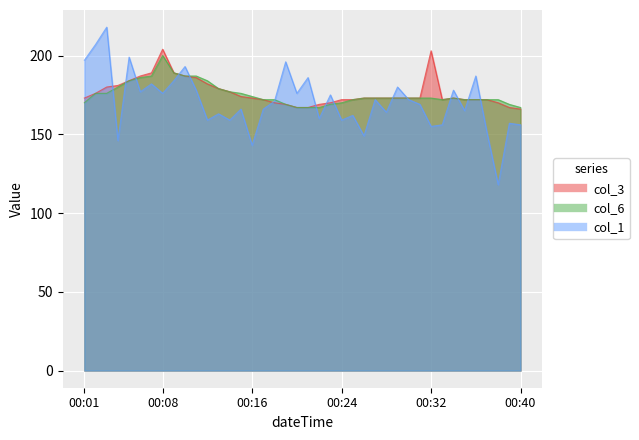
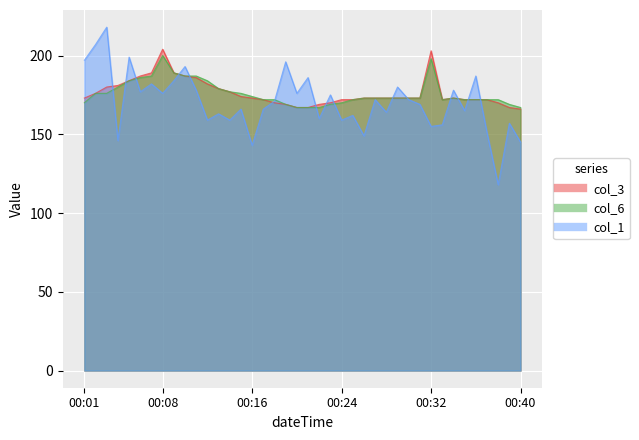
  {
    "col_3": {
      "00:01": 173,
      "00:08": 204,
      "00:24": 172,
      "00:32": 203
    },
    "col_6": {
      "00:01": 170,
      "00:08": 200,
      "00:24": 170,
-     "00:32": 173
+     "00:32": 198
    },
    "col_1": {
      "00:01": 197,
      "00:08": 176,
      "00:16": 143,
      "00:24": 159,
      "00:32": 155,
-     "00:40": 156
+     "00:40": 145
    }
  }
